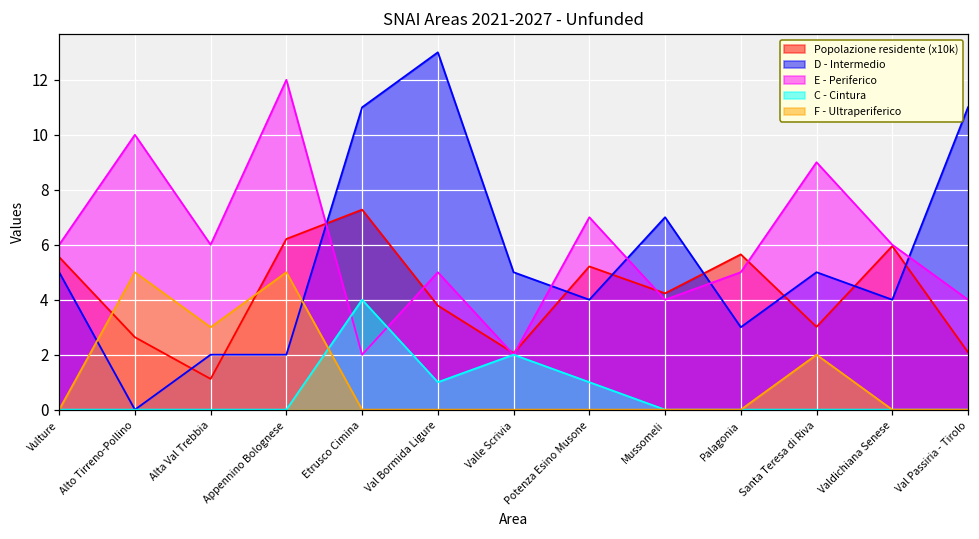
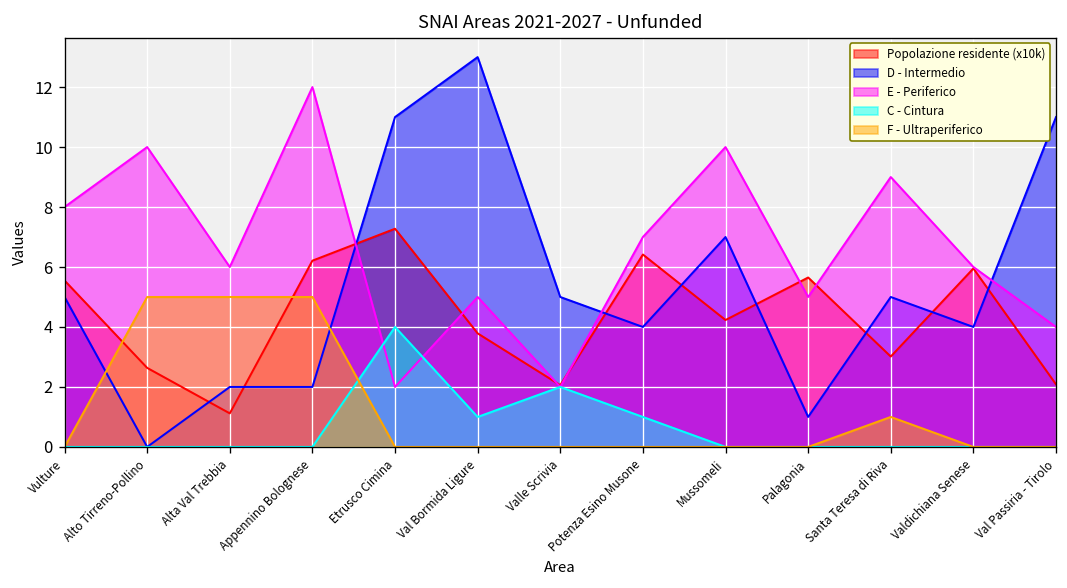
  {
    "Popolazione residente (x10k)": {
      "Vulture": 5.6,
      "Alto Tirreno-Pollino": 2.6,
      "Alta Val Trebbia": 1.1,
      "Appennino Bolognese": 6.2,
      "Etrusco Cimina": 7.3,
      "Val Bormida Ligure": 3.8,
-     "Potenza Esino Musone": 5.2,
+     "Potenza Esino Musone": 6.4,
      "Mussomeli": 4.2,
      "Palagonia": 5.6,
      "Santa Teresa di Riva": 3.0,
      "Val Passiria - Tirolo": 2.1
    },
    "D - Intermedio": {
      "Vulture": 5,
      "Alta Val Trebbia": 2,
      "Appennino Bolognese": 2,
      "Etrusco Cimina": 11,
      "Val Bormida Ligure": 13,
      "Valle Scrivia": 5,
      "Potenza Esino Musone": 4,
      "Mussomeli": 7,
-     "Palagonia": 3,
+     "Palagonia": 1,
      "Santa Teresa di Riva": 5,
      "Valdichiana Senese": 4,
      "Val Passiria - Tirolo": 11
    },
    "E - Periferico": {
-     "Vulture": 6,
+     "Vulture": 8,
      "Alto Tirreno-Pollino": 10,
      "Alta Val Trebbia": 6,
      "Appennino Bolognese": 12,
      "Etrusco Cimina": 2,
      "Val Bormida Ligure": 5,
      "Potenza Esino Musone": 7,
-     "Mussomeli": 4,
+     "Mussomeli": 10,
      "Palagonia": 5,
      "Santa Teresa di Riva": 9,
      "Val Passiria - Tirolo": 4
    },
    "C - Cintura": {
      "Alta Val Trebbia": 0.0,
      "Appennino Bolognese": 0.0,
      "Etrusco Cimina": 4.0,
      "Val Bormida Ligure": 1.0,
      "Potenza Esino Musone": 1.0,
      "Santa Teresa di Riva": 0.0
    },
    "F - Ultraperiferico": {
      "Alto Tirreno-Pollino": 5,
-     "Alta Val Trebbia": 3,
+     "Alta Val Trebbia": 5,
      "Appennino Bolognese": 5,
      "Etrusco Cimina": 0,
      "Val Bormida Ligure": 0,
      "Valle Scrivia": 0,
      "Potenza Esino Musone": 0,
-     "Santa Teresa di Riva": 2
+     "Santa Teresa di Riva": 1
    }
  }
